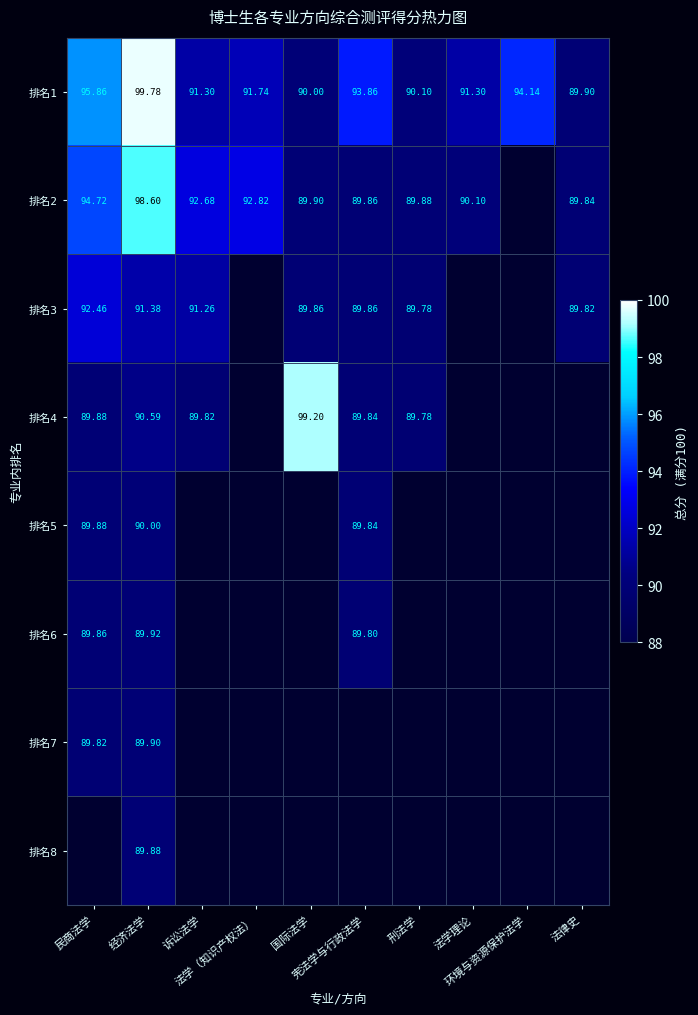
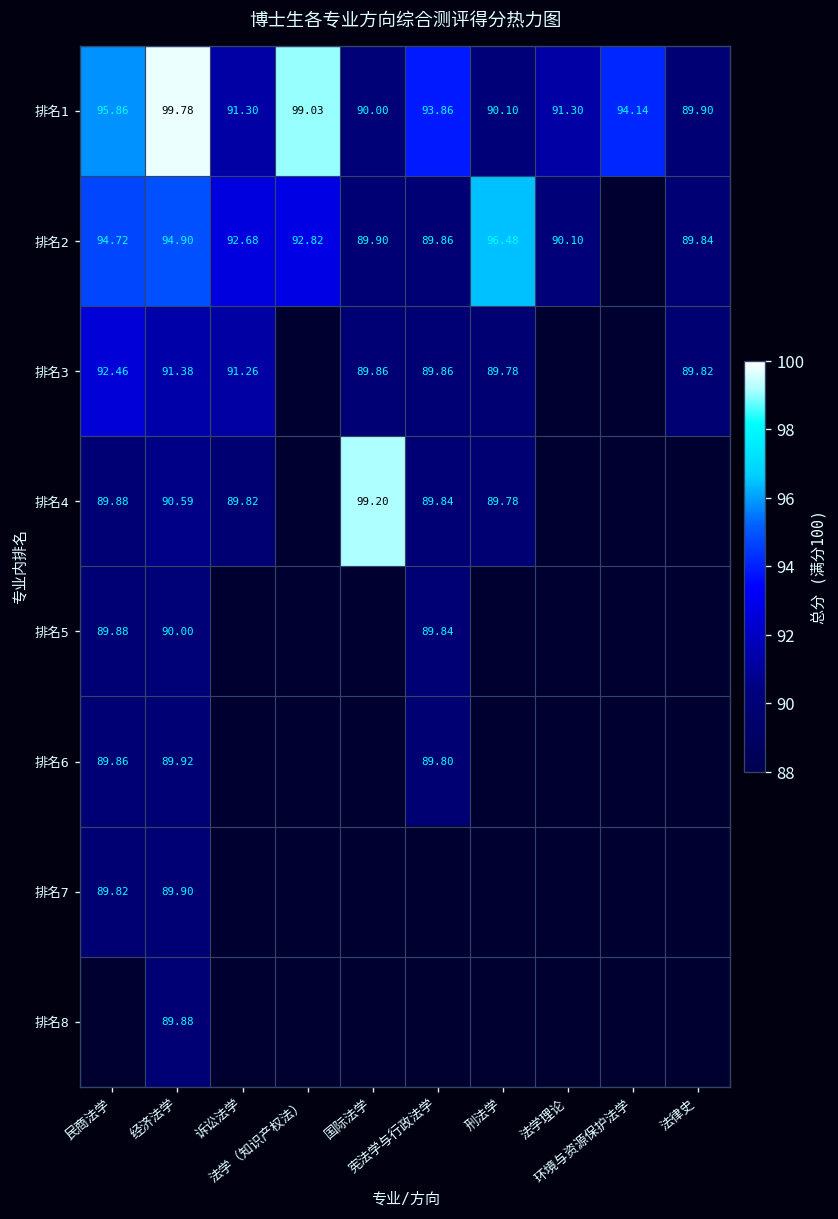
  {
    "排名1": {
      "民商法学": 95.86,
      "经济法学": 99.78,
      "诉讼法学": 91.30,
-     "法学（知识产权法）": 91.74,
+     "法学（知识产权法）": 99.03,
      "国际法学": 90.00,
      "宪法学与行政法学": 93.86,
      "刑法学": 90.10,
      "法学理论": 91.30,
      "环境与资源保护法学": 94.14,
      "法律史": 89.90
    },
    "排名2": {
      "民商法学": 94.72,
-     "经济法学": 98.60,
+     "经济法学": 94.90,
      "诉讼法学": 92.68,
      "法学（知识产权法）": 92.82,
      "国际法学": 89.90,
      "宪法学与行政法学": 89.86,
-     "刑法学": 89.88,
+     "刑法学": 96.48,
      "法学理论": 90.10,
      "法律史": 89.84
    },
    "排名3": {
      "民商法学": 92.46,
      "经济法学": 91.38,
      "诉讼法学": 91.26,
      "国际法学": 89.86,
      "宪法学与行政法学": 89.86,
      "刑法学": 89.78,
      "法律史": 89.82
    },
    "排名4": {
      "民商法学": 89.88,
      "经济法学": 90.59,
      "诉讼法学": 89.82,
      "国际法学": 99.20,
      "宪法学与行政法学": 89.84,
      "刑法学": 89.78
    },
    "排名5": {
      "民商法学": 89.88,
      "经济法学": 90.00,
      "宪法学与行政法学": 89.84
    },
    "排名6": {
      "民商法学": 89.86,
      "经济法学": 89.92,
      "宪法学与行政法学": 89.80
    },
    "排名7": {
      "民商法学": 89.82,
      "经济法学": 89.90
    },
    "排名8": {
      "经济法学": 89.88
    }
  }
